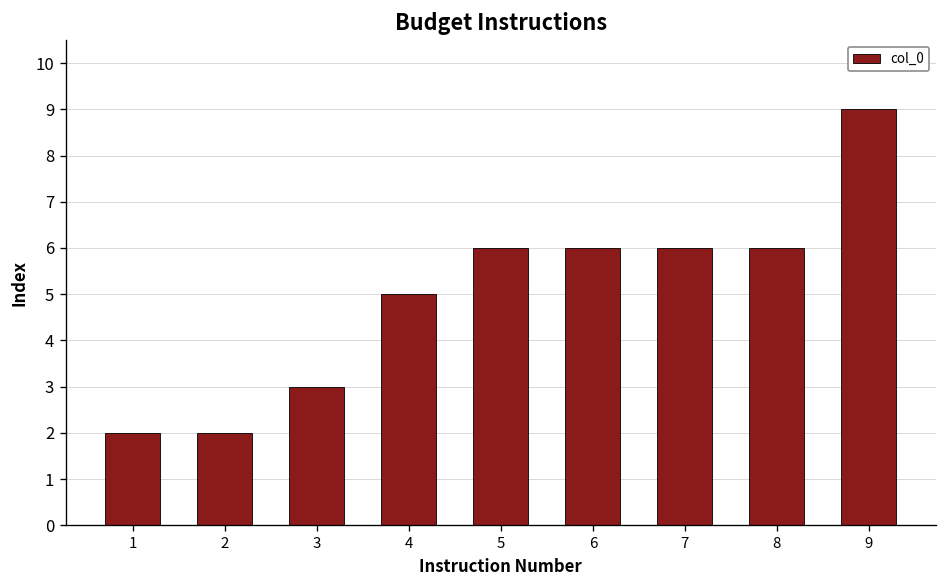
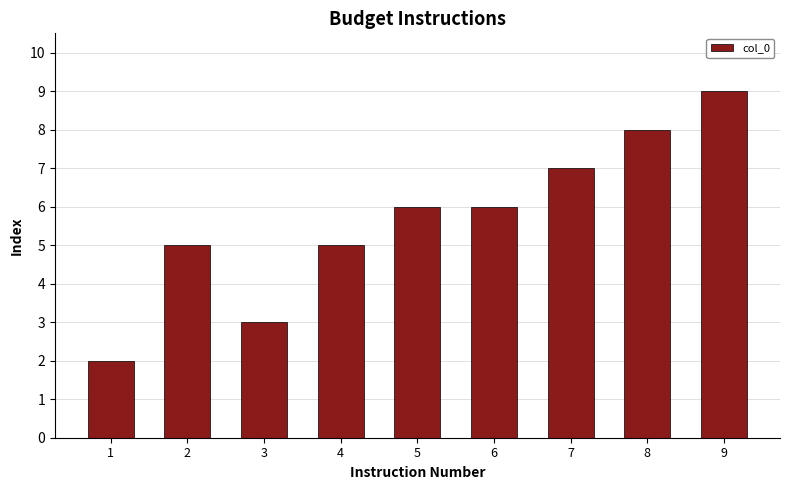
  {
    "1": 2,
-   "2": 2,
+   "2": 5,
    "3": 3,
    "4": 5,
    "5": 6,
    "6": 6,
-   "7": 6,
-   "8": 6,
+   "7": 7,
+   "8": 8,
    "9": 9
  }
